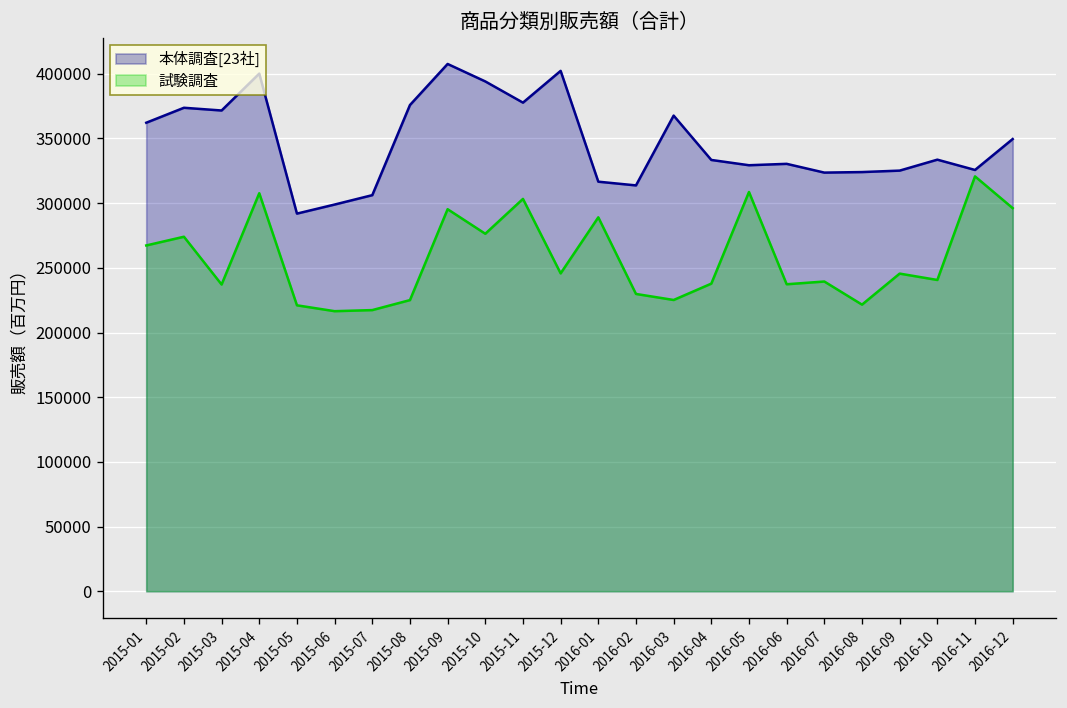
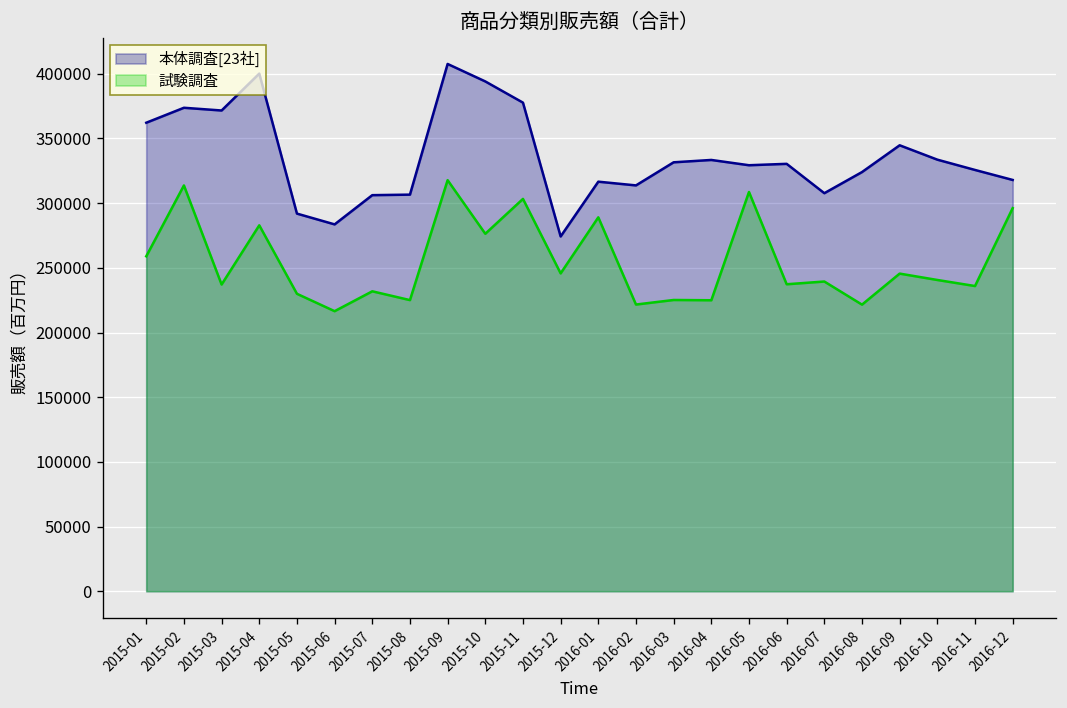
  {
    "本体調査[23社]": {
      "2015-01": 362000,
      "2015-02": 374000,
      "2015-03": 372000,
      "2015-05": 292000,
-     "2015-06": 299000,
+     "2015-06": 284000,
      "2015-07": 306000,
-     "2015-08": 376000,
+     "2015-08": 307000,
      "2015-09": 408000,
      "2015-10": 394000,
      "2015-11": 378000,
-     "2015-12": 402000,
+     "2015-12": 274000,
      "2016-01": 317000,
      "2016-02": 314000,
-     "2016-03": 368000,
+     "2016-03": 332000,
      "2016-04": 333000,
      "2016-05": 329000,
      "2016-06": 330000,
-     "2016-07": 324000,
+     "2016-07": 308000,
      "2016-08": 324000,
-     "2016-09": 325000,
+     "2016-09": 345000,
      "2016-10": 334000,
      "2016-11": 326000,
-     "2016-12": 350000
+     "2016-12": 318000
    },
    "試験調査": {
-     "2015-01": 267000,
-     "2015-02": 274000,
+     "2015-01": 259000,
+     "2015-02": 314000,
      "2015-03": 237000,
-     "2015-04": 308000,
-     "2015-05": 221000,
+     "2015-04": 283000,
+     "2015-05": 230000,
      "2015-06": 216000,
-     "2015-07": 217000,
+     "2015-07": 232000,
      "2015-08": 225000,
-     "2015-09": 295000,
+     "2015-09": 318000,
      "2015-10": 276000,
      "2015-11": 303000,
      "2015-12": 246000,
      "2016-01": 289000,
-     "2016-02": 230000,
+     "2016-02": 222000,
      "2016-03": 225000,
-     "2016-04": 238000,
+     "2016-04": 225000,
      "2016-05": 309000,
      "2016-06": 237000,
      "2016-07": 239000,
      "2016-08": 222000,
      "2016-09": 246000,
      "2016-10": 241000,
-     "2016-11": 321000,
+     "2016-11": 236000,
      "2016-12": 296000
    }
  }
